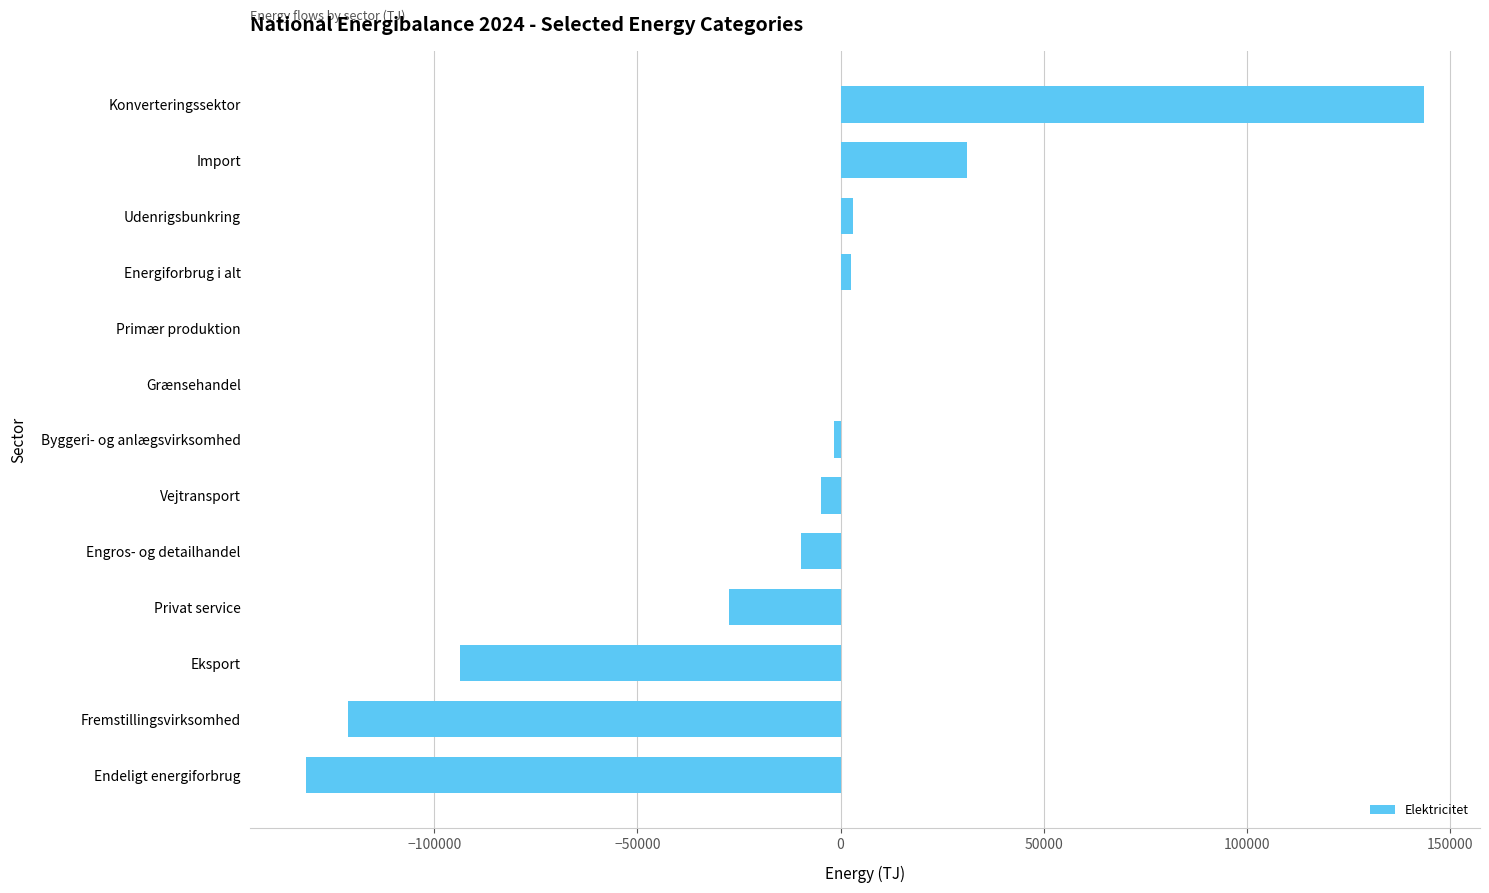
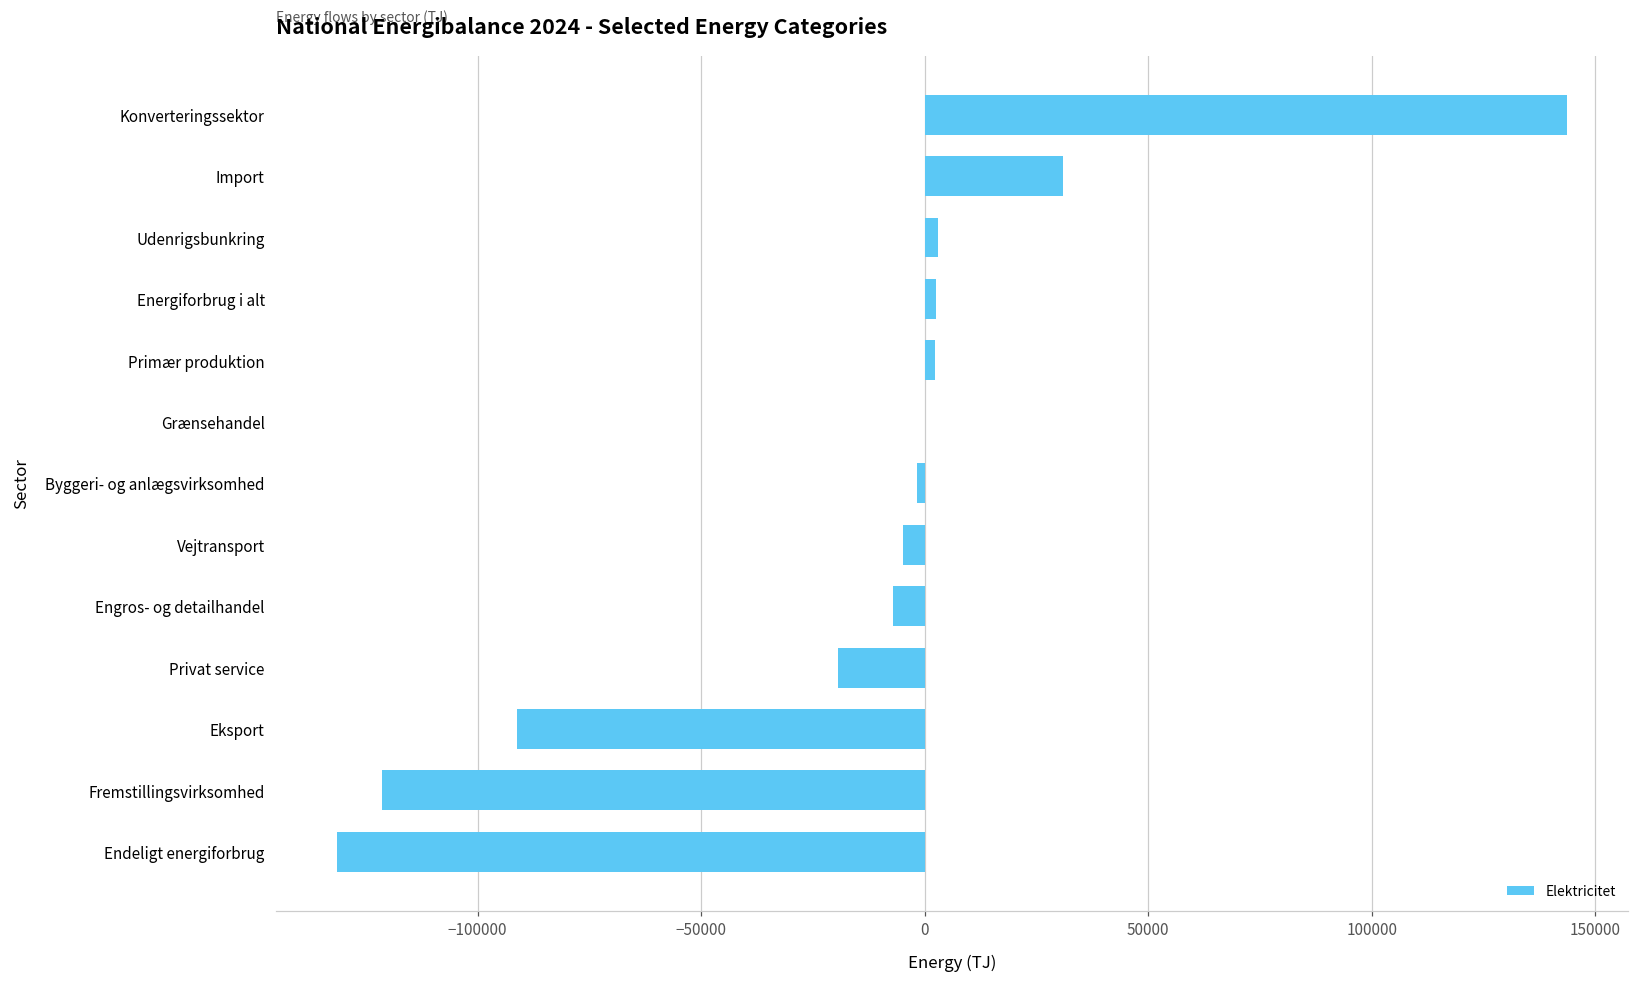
  {
    "Konverteringssektor": 144000,
    "Import": 31000,
    "Udenrigsbunkring": 3000,
    "Energiforbrug i alt": 3000,
-   "Primær produktion": 0,
+   "Primær produktion": 2000,
    "Grænsehandel": 0,
    "Byggeri- og anlægsvirksomhed": -2000,
    "Vejtransport": -5000,
-   "Engros- og detailhandel": -10000,
-   "Privat service": -28000,
-   "Eksport": -94000,
+   "Engros- og detailhandel": -7000,
+   "Privat service": -19000,
+   "Eksport": -91000,
    "Fremstillingsvirksomhed": -121000,
    "Endeligt energiforbrug": -131000
  }
